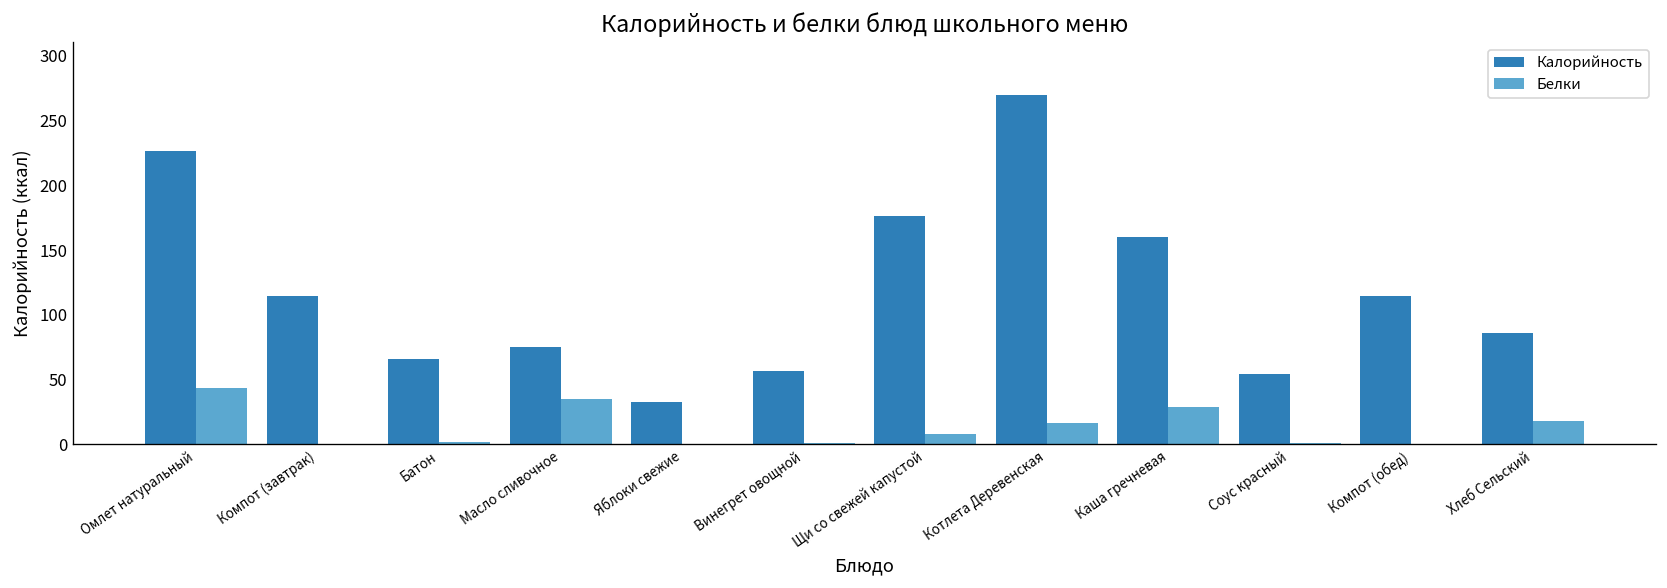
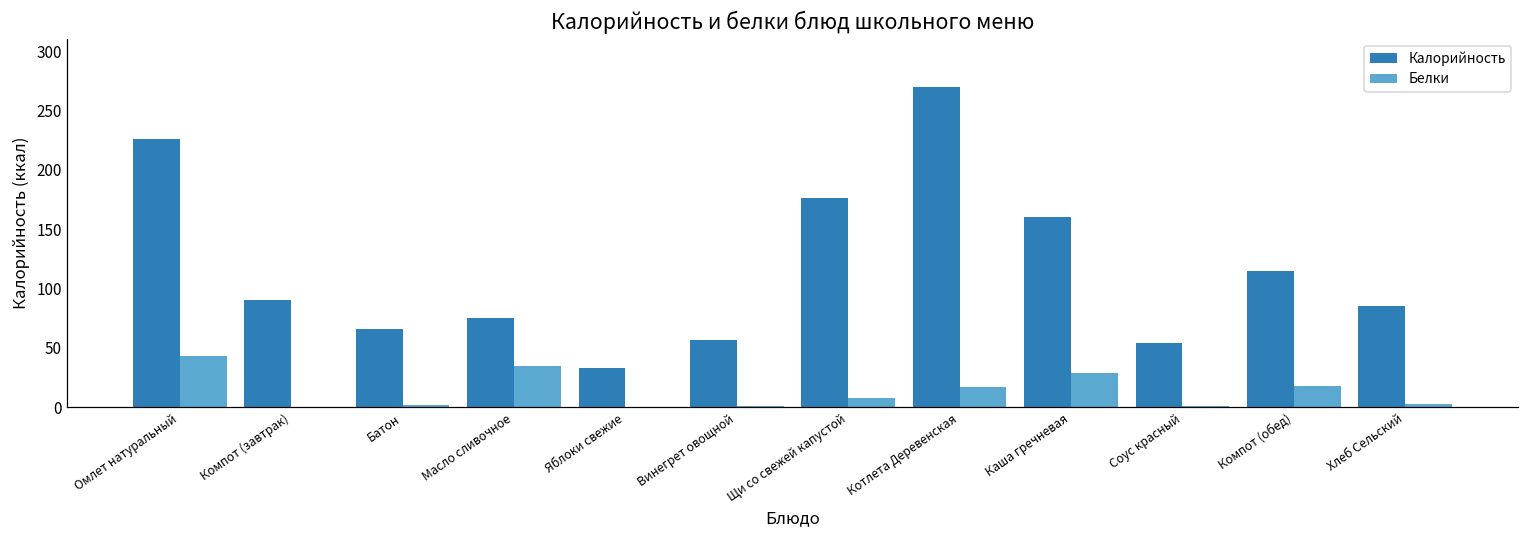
  {
    "Калорийность": {
      "Омлет натуральный": 226,
-     "Компот (завтрак)": 115,
+     "Компот (завтрак)": 90,
      "Батон": 66,
      "Масло сливочное": 75,
      "Яблоки свежие": 33,
      "Винегрет овощной": 57,
      "Щи со свежей капустой": 176,
      "Котлета Деревенская": 270,
      "Каша гречневая": 160,
      "Соус красный": 54,
      "Компот (обед)": 115,
      "Хлеб Сельский": 86
    },
    "Белки": {
      "Омлет натуральный": 44,
      "Масло сливочное": 35,
      "Щи со свежей капустой": 8,
      "Котлета Деревенская": 17,
      "Каша гречневая": 28,
-     "Компот (обед)": 0,
-     "Хлеб Сельский": 18
+     "Компот (обед)": 18,
+     "Хлеб Сельский": 2
    }
  }
